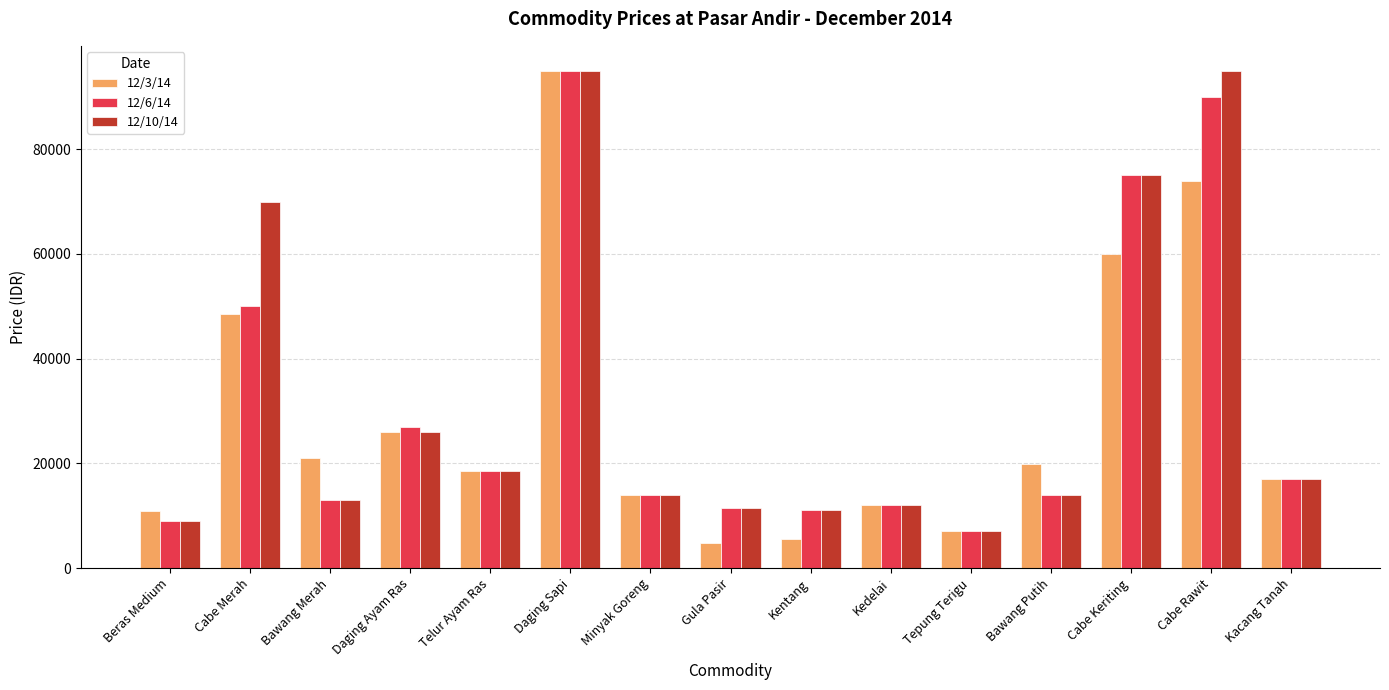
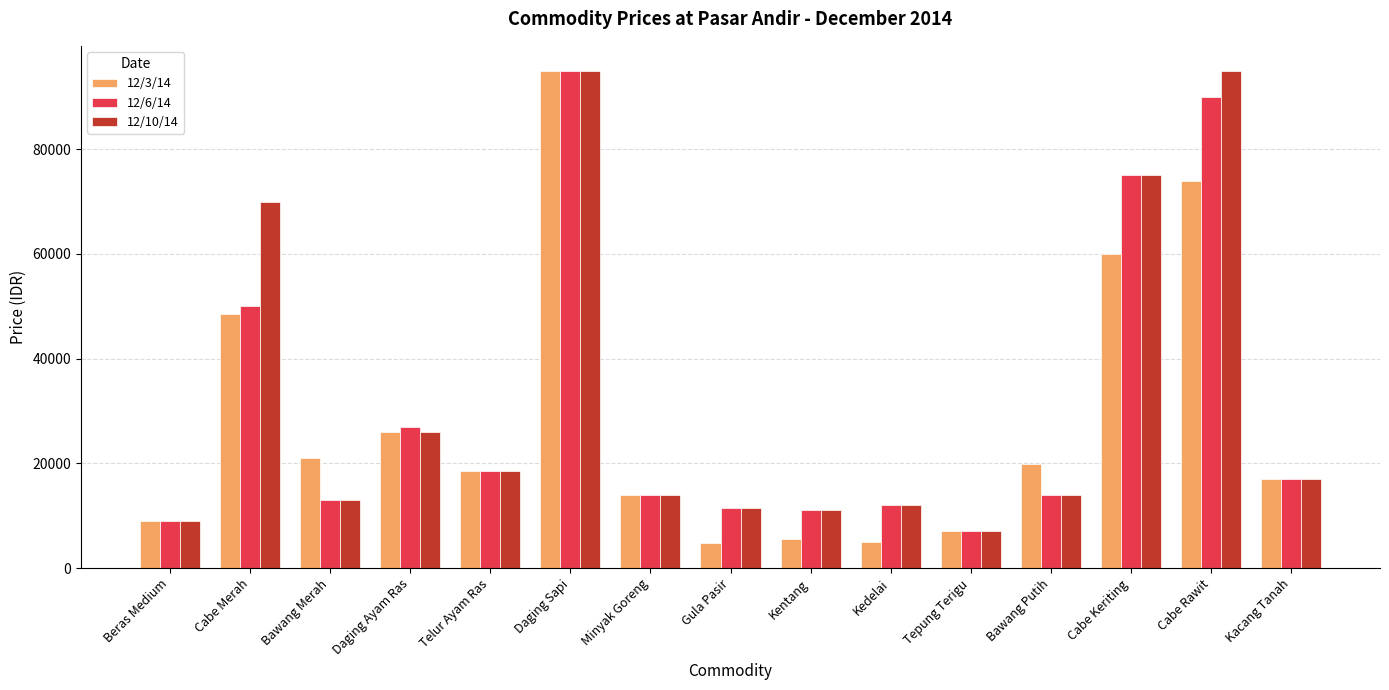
  {
    "12/3/14": {
-     "Beras Medium": 11000,
+     "Beras Medium": 9000,
      "Cabe Merah": 48000,
      "Bawang Merah": 21000,
      "Daging Ayam Ras": 26000,
      "Telur Ayam Ras": 19000,
      "Daging Sapi": 95000,
      "Minyak Goreng": 14000,
      "Gula Pasir": 5000,
      "Kentang": 6000,
-     "Kedelai": 12000,
+     "Kedelai": 5000,
      "Tepung Terigu": 7000,
      "Bawang Putih": 20000,
      "Cabe Keriting": 60000,
      "Cabe Rawit": 74000,
      "Kacang Tanah": 17000
    }
  }
